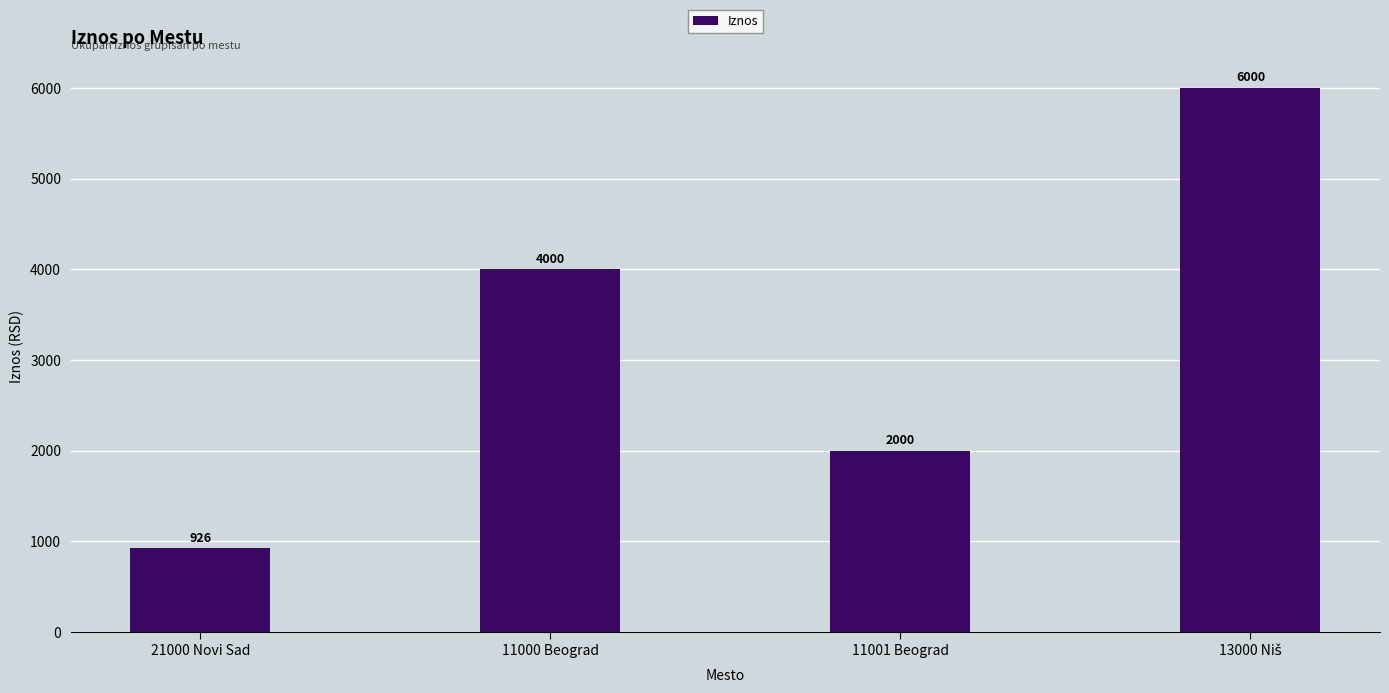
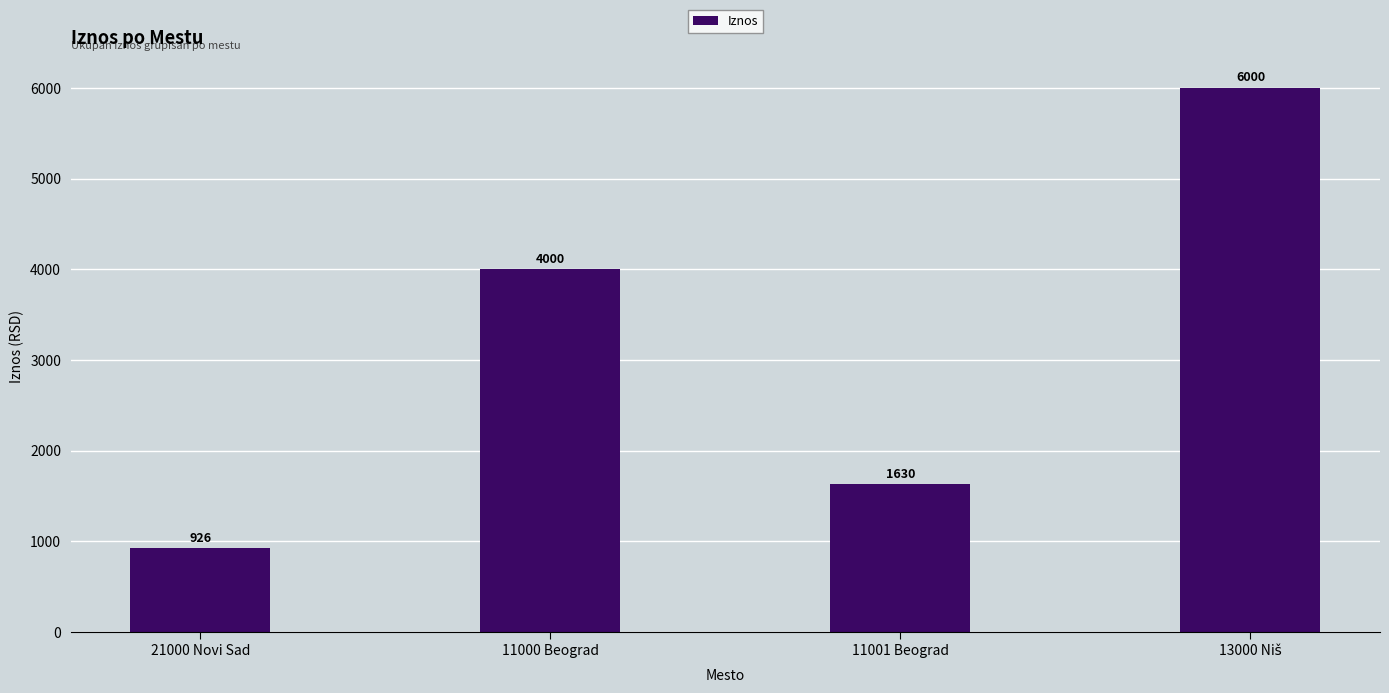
  {
    "21000 Novi Sad": 926,
    "11000 Beograd": 4000,
-   "11001 Beograd": 2000,
+   "11001 Beograd": 1630,
    "13000 Niš": 6000
  }
